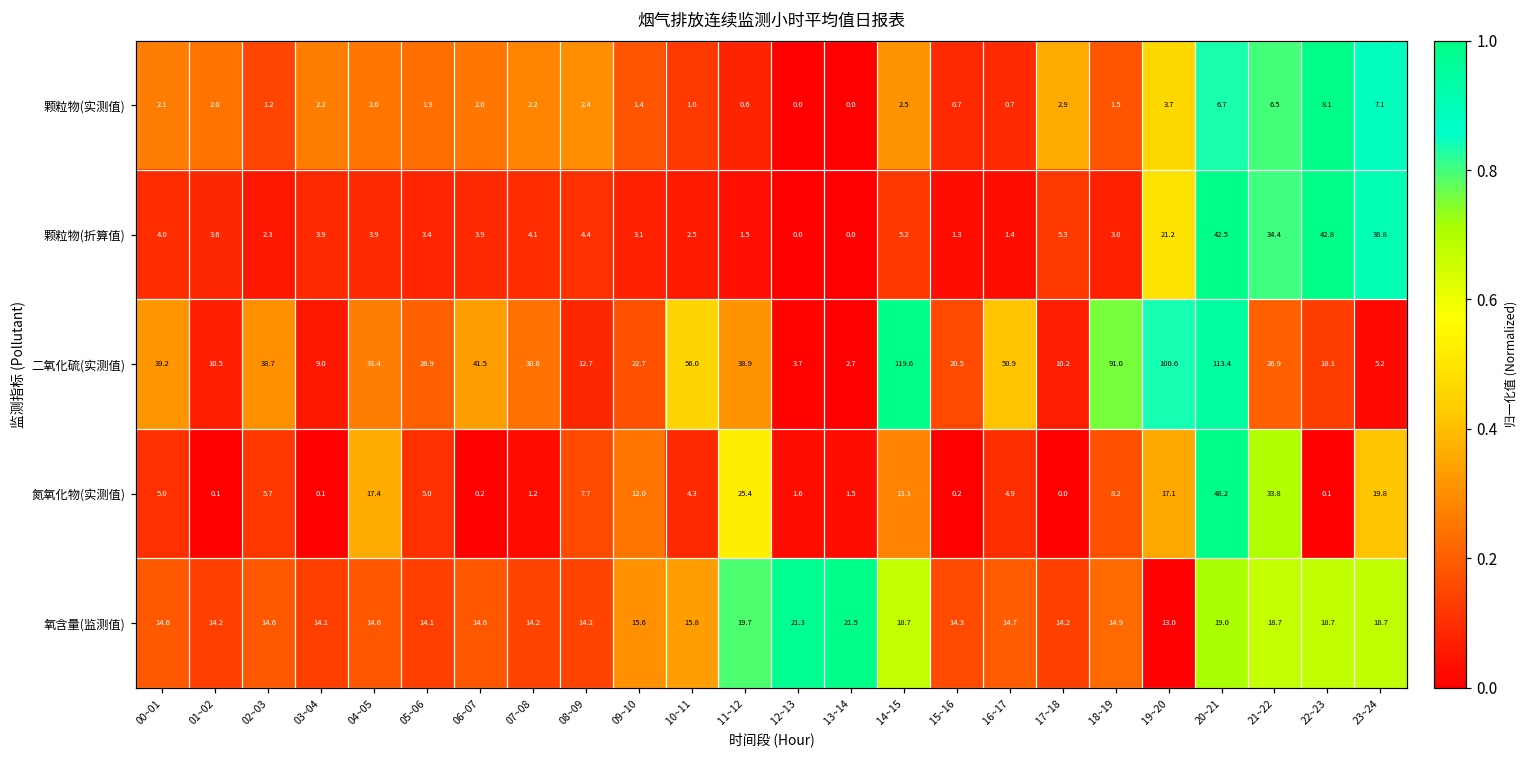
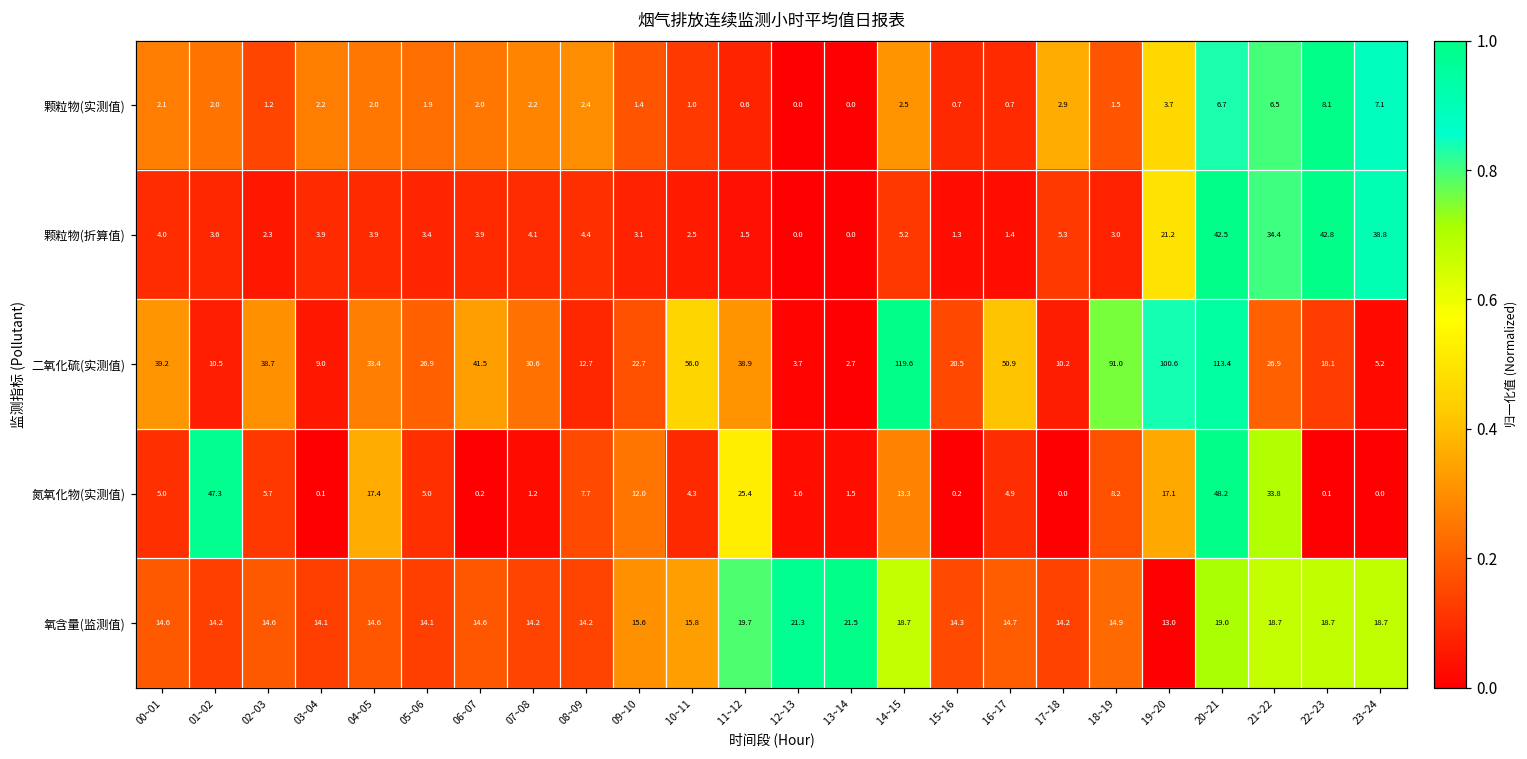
  {
    "颗粒物(实测值)": {
      "00~01": 2.1,
      "01~02": 2.0,
      "02~03": 1.2,
      "03~04": 2.2,
      "04~05": 2.0,
      "05~06": 1.9,
      "06~07": 2.0,
      "07~08": 2.2,
      "08~09": 2.4,
      "09~10": 1.4,
      "10~11": 1.0,
      "11~12": 0.6,
      "12~13": 0.0,
      "13~14": 0.0,
      "14~15": 2.5,
      "15~16": 0.7,
      "16~17": 0.7,
      "17~18": 2.9,
      "18~19": 1.5,
      "19~20": 3.7,
      "20~21": 6.7,
      "21~22": 6.5,
      "22~23": 8.1,
      "23~24": 7.1
    },
    "颗粒物(折算值)": {
      "00~01": 4.0,
      "01~02": 3.6,
      "02~03": 2.3,
      "03~04": 3.9,
      "04~05": 3.9,
      "05~06": 3.4,
      "06~07": 3.9,
      "07~08": 4.1,
      "08~09": 4.4,
      "09~10": 3.1,
      "10~11": 2.5,
      "11~12": 1.5,
      "12~13": 0.0,
      "13~14": 0.0,
      "14~15": 5.2,
      "15~16": 1.3,
      "16~17": 1.4,
      "17~18": 5.3,
      "18~19": 3.0,
      "19~20": 21.2,
      "20~21": 42.5,
      "21~22": 34.4,
      "22~23": 42.8,
      "23~24": 38.8
    },
    "二氧化硫(实测值)": {
      "00~01": 39.2,
      "01~02": 10.5,
      "02~03": 38.7,
      "03~04": 9.0,
      "04~05": 33.4,
      "05~06": 26.9,
      "06~07": 41.5,
      "07~08": 30.6,
      "08~09": 12.7,
      "09~10": 22.7,
      "10~11": 56.0,
      "11~12": 38.9,
      "12~13": 3.7,
      "13~14": 2.7,
      "14~15": 119.6,
      "15~16": 20.5,
      "16~17": 50.9,
      "17~18": 10.2,
      "18~19": 91.0,
      "19~20": 100.6,
      "20~21": 113.4,
      "21~22": 26.9,
      "22~23": 18.1,
      "23~24": 5.2
    },
    "氮氧化物(实测值)": {
      "00~01": 5.0,
-     "01~02": 0.1,
+     "01~02": 47.3,
      "02~03": 5.7,
      "03~04": 0.1,
      "04~05": 17.4,
      "05~06": 5.0,
      "06~07": 0.2,
      "07~08": 1.2,
      "08~09": 7.7,
      "09~10": 12.0,
      "10~11": 4.3,
      "11~12": 25.4,
      "12~13": 1.6,
      "13~14": 1.5,
      "14~15": 13.3,
      "15~16": 0.2,
      "16~17": 4.9,
      "17~18": 0.0,
      "18~19": 8.2,
      "19~20": 17.1,
      "20~21": 48.2,
      "21~22": 33.8,
      "22~23": 0.1,
-     "23~24": 19.8
+     "23~24": 0.0
    },
    "氧含量(监测值)": {
      "00~01": 14.6,
      "01~02": 14.2,
      "02~03": 14.6,
      "03~04": 14.1,
      "04~05": 14.6,
      "05~06": 14.1,
      "06~07": 14.6,
      "07~08": 14.2,
      "08~09": 14.2,
      "09~10": 15.6,
      "10~11": 15.8,
      "11~12": 19.7,
      "12~13": 21.3,
      "13~14": 21.5,
      "14~15": 18.7,
      "15~16": 14.3,
      "16~17": 14.7,
      "17~18": 14.2,
      "18~19": 14.9,
      "19~20": 13.0,
      "20~21": 19.0,
      "21~22": 18.7,
      "22~23": 18.7,
      "23~24": 18.7
    }
  }
